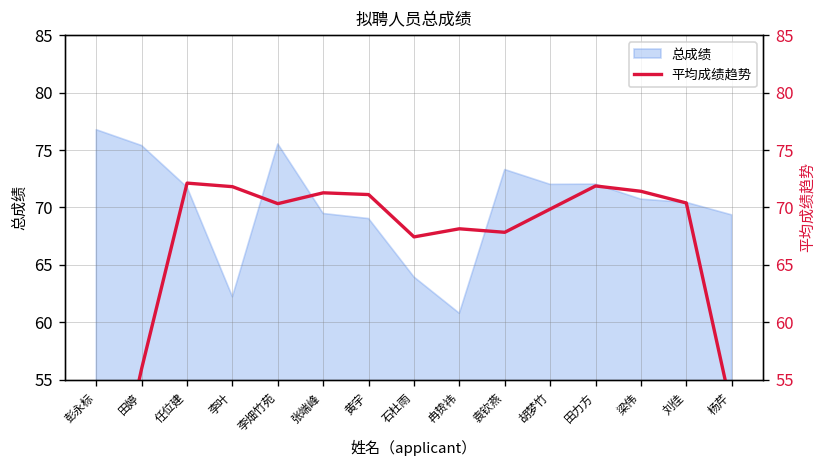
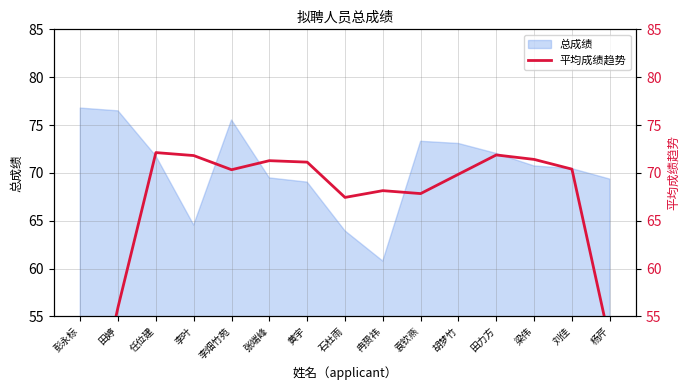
  {
    "总成绩": {
      "彭永标": 77,
-     "田婷": 75,
+     "田婷": 76,
      "任位建": 72,
-     "李叶": 62,
+     "李叶": 65,
      "李畑竹苑": 76,
      "张端峰": 69,
      "黄宇": 69,
      "石杜雨": 64,
      "冉贽祎": 61,
      "袁钦燕": 73,
-     "胡梦竹": 72,
+     "胡梦竹": 73,
      "田力方": 72,
      "梁伟": 71,
      "刘佳": 70,
      "杨芹": 69
    },
    "平均成绩趋势": {
      "田婷": 56,
      "任位建": 72,
      "李叶": 72,
      "李畑竹苑": 70,
      "张端峰": 71,
      "黄宇": 71,
      "石杜雨": 67,
      "冉贽祎": 68,
      "袁钦燕": 68,
      "胡梦竹": 70,
      "田力方": 72,
      "梁伟": 71,
      "刘佳": 70
    }
  }
